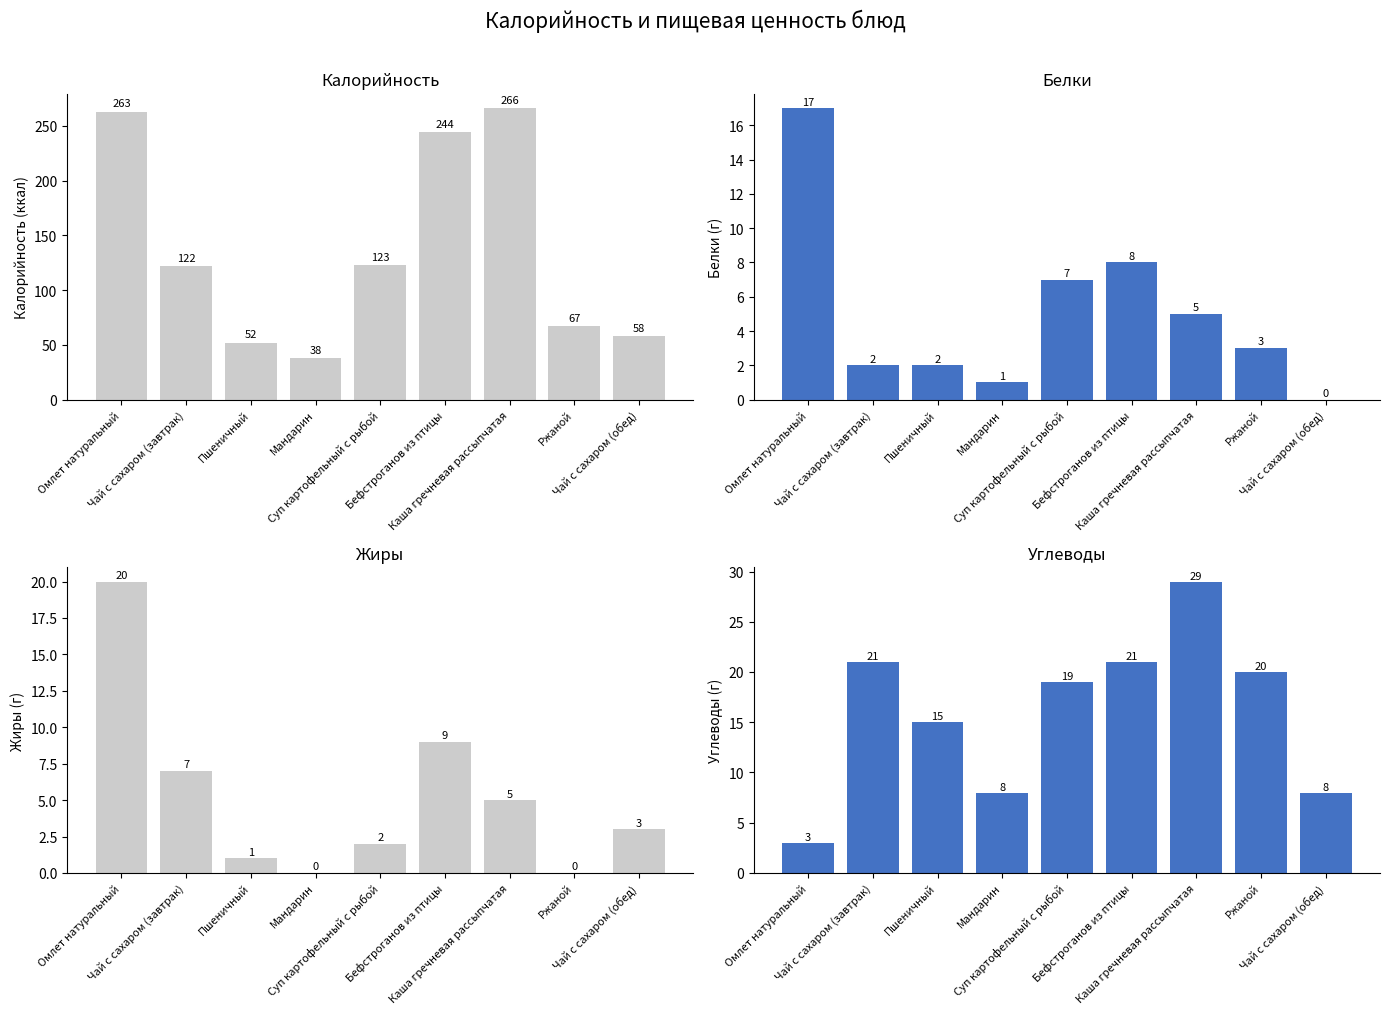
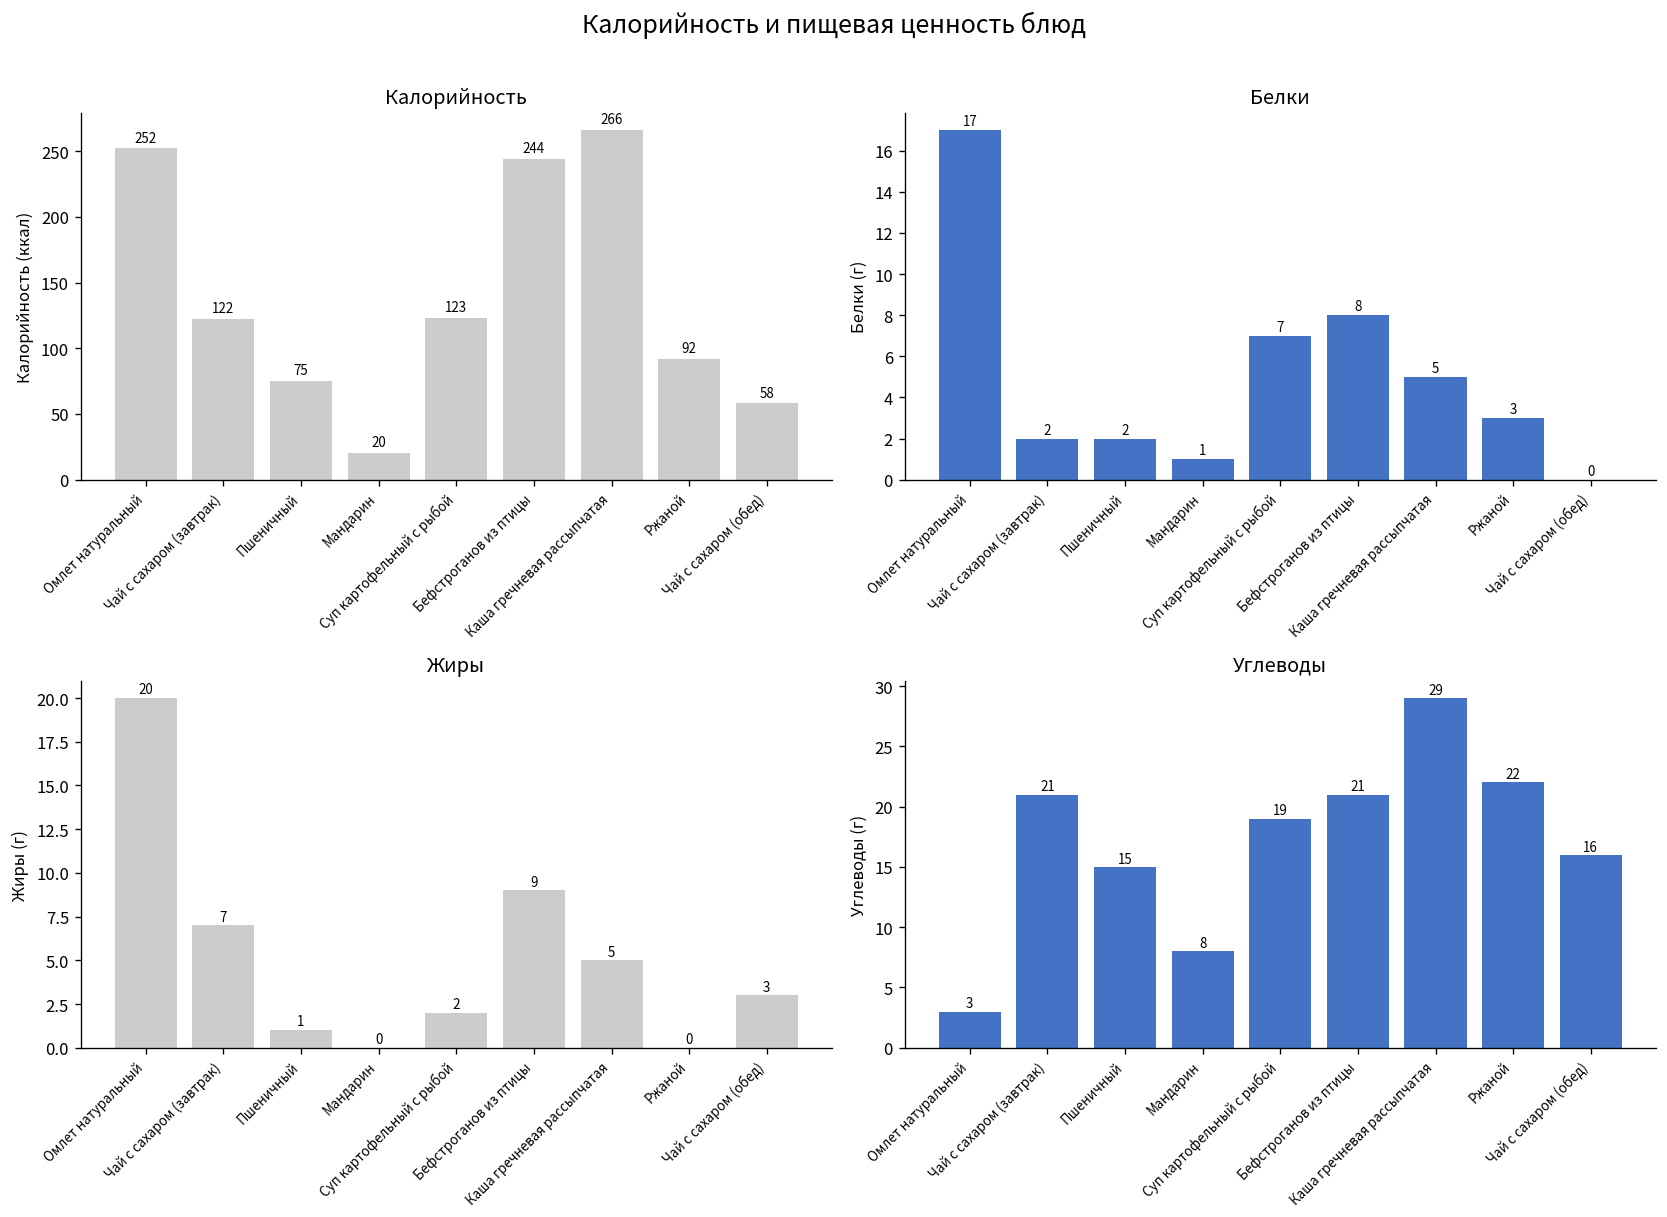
  {
    "Калорийность": {
-     "Омлет натуральный": 263,
+     "Омлет натуральный": 252,
      "Чай с сахаром (завтрак)": 122,
-     "Пшеничный": 52,
-     "Мандарин": 38,
+     "Пшеничный": 75,
+     "Мандарин": 20,
      "Суп картофельный с рыбой": 123,
      "Бефстроганов из птицы": 244,
      "Каша гречневая рассыпчатая": 266,
-     "Ржаной": 67,
+     "Ржаной": 92,
      "Чай с сахаром (обед)": 58
    },
    "Белки": {
      "Омлет натуральный": 17,
      "Чай с сахаром (завтрак)": 2,
      "Пшеничный": 2,
      "Мандарин": 1,
      "Суп картофельный с рыбой": 7,
      "Бефстроганов из птицы": 8,
      "Каша гречневая рассыпчатая": 5,
      "Ржаной": 3,
      "Чай с сахаром (обед)": 0
    },
    "Жиры": {
      "Омлет натуральный": 20,
      "Чай с сахаром (завтрак)": 7,
      "Пшеничный": 1,
      "Мандарин": 0,
      "Суп картофельный с рыбой": 2,
      "Бефстроганов из птицы": 9,
      "Каша гречневая рассыпчатая": 5,
      "Ржаной": 0,
      "Чай с сахаром (обед)": 3
    },
    "Углеводы": {
      "Омлет натуральный": 3,
      "Чай с сахаром (завтрак)": 21,
      "Пшеничный": 15,
      "Мандарин": 8,
      "Суп картофельный с рыбой": 19,
      "Бефстроганов из птицы": 21,
      "Каша гречневая рассыпчатая": 29,
-     "Ржаной": 20,
-     "Чай с сахаром (обед)": 8
+     "Ржаной": 22,
+     "Чай с сахаром (обед)": 16
    }
  }
